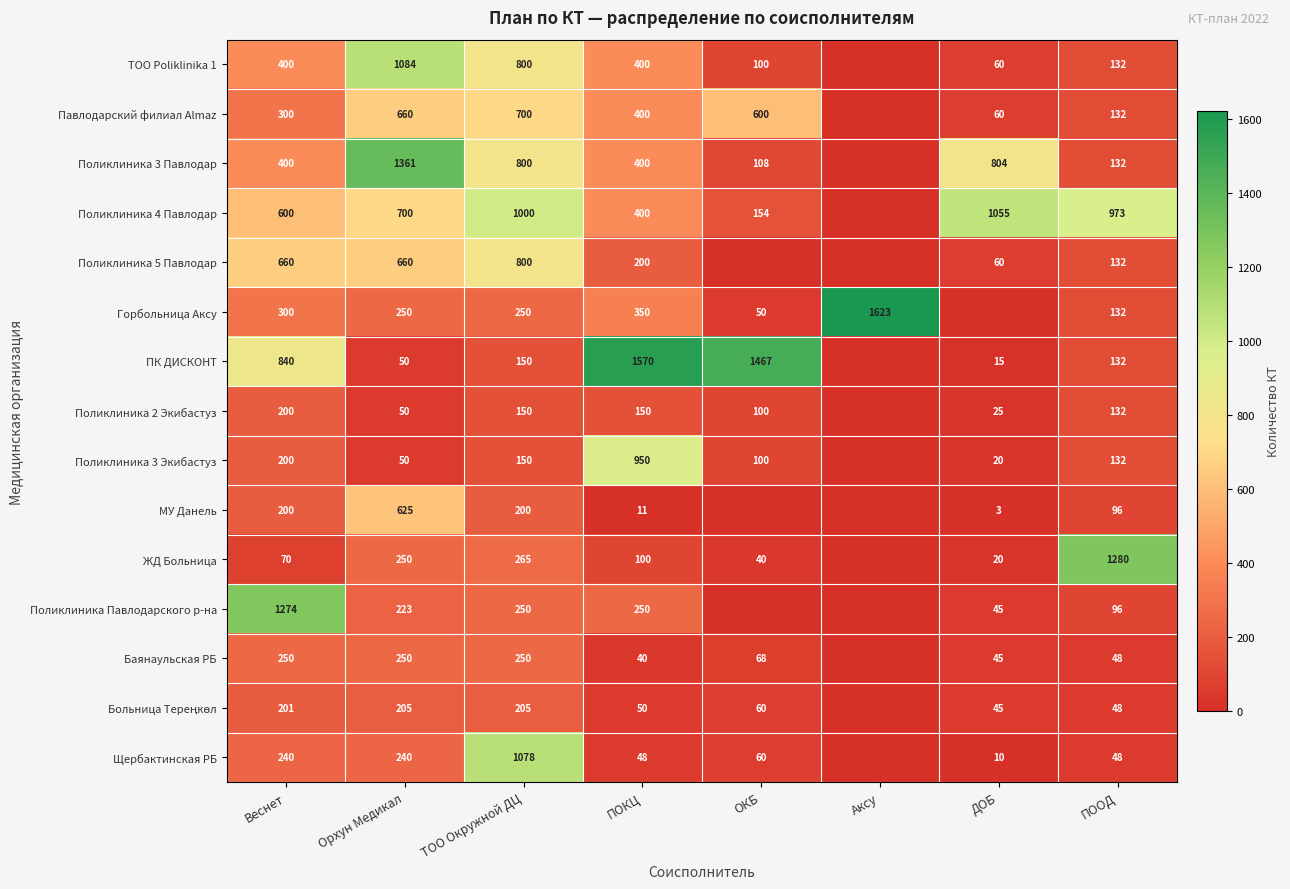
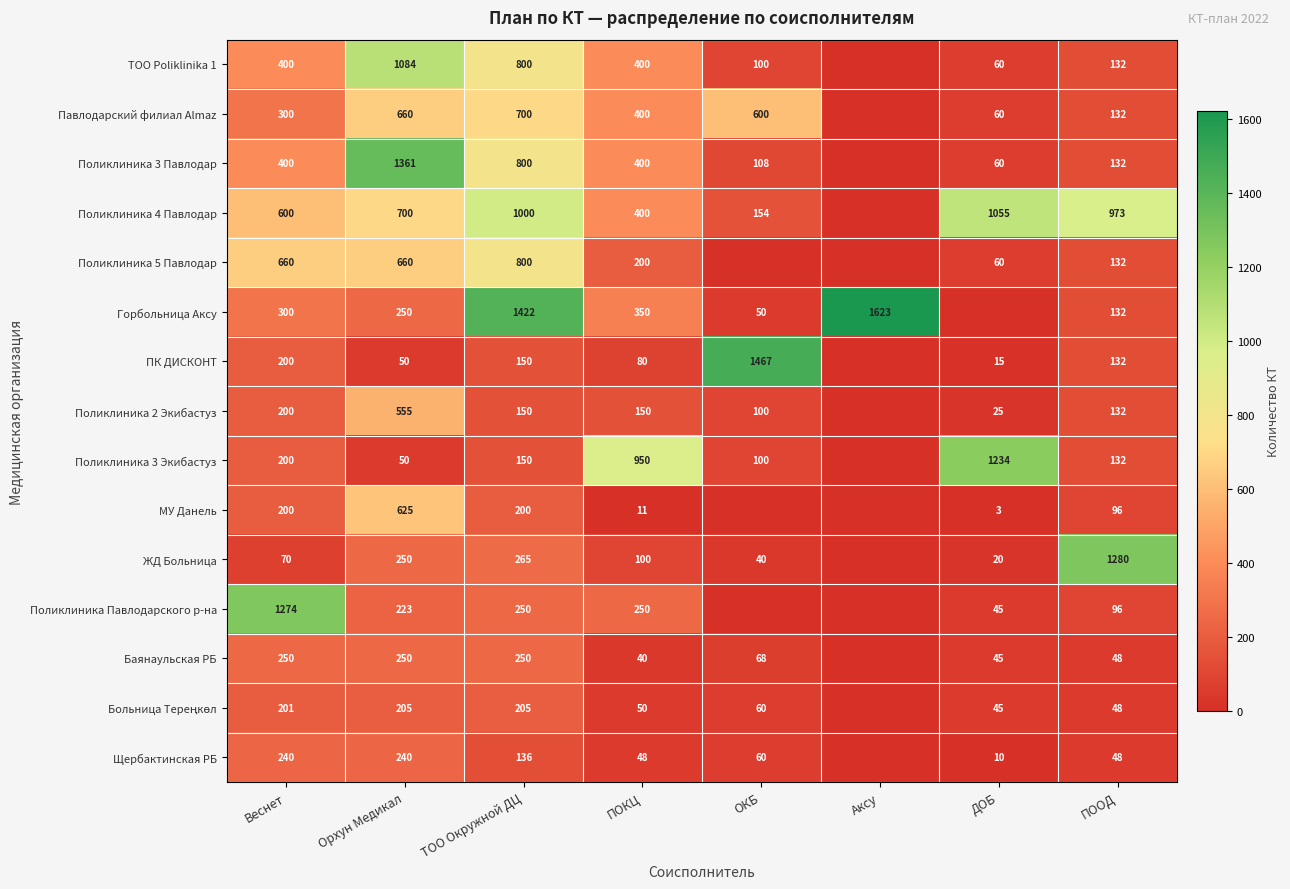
  {
    "TOO Poliklinika 1": {
      "Веснет": 400,
      "Орхун Медикал": 1084,
      "ТОО Окружной ДЦ": 800,
      "ПОКЦ": 400,
      "ОКБ": 100,
      "ДОБ": 60,
      "ПООД": 132
    },
    "Павлодарский филиал Almaz": {
      "Веснет": 300,
      "Орхун Медикал": 660,
      "ТОО Окружной ДЦ": 700,
      "ПОКЦ": 400,
      "ОКБ": 600,
      "ДОБ": 60,
      "ПООД": 132
    },
    "Поликлиника 3 Павлодар": {
      "Веснет": 400,
      "Орхун Медикал": 1361,
      "ТОО Окружной ДЦ": 800,
      "ПОКЦ": 400,
      "ОКБ": 108,
-     "ДОБ": 804,
+     "ДОБ": 60,
      "ПООД": 132
    },
    "Поликлиника 4 Павлодар": {
      "Веснет": 600,
      "Орхун Медикал": 700,
      "ТОО Окружной ДЦ": 1000,
      "ПОКЦ": 400,
      "ОКБ": 154,
      "ДОБ": 1055,
      "ПООД": 973
    },
    "Поликлиника 5 Павлодар": {
      "Веснет": 660,
      "Орхун Медикал": 660,
      "ТОО Окружной ДЦ": 800,
      "ПОКЦ": 200,
      "ДОБ": 60,
      "ПООД": 132
    },
    "Горбольница Аксу": {
      "Веснет": 300,
      "Орхун Медикал": 250,
-     "ТОО Окружной ДЦ": 250,
+     "ТОО Окружной ДЦ": 1422,
      "ПОКЦ": 350,
      "ОКБ": 50,
      "Аксу": 1623,
      "ПООД": 132
    },
    "ПК ДИСКОНТ": {
-     "Веснет": 840,
+     "Веснет": 200,
      "Орхун Медикал": 50,
      "ТОО Окружной ДЦ": 150,
-     "ПОКЦ": 1570,
+     "ПОКЦ": 80,
      "ОКБ": 1467,
      "ДОБ": 15,
      "ПООД": 132
    },
    "Поликлиника 2 Экибастуз": {
      "Веснет": 200,
-     "Орхун Медикал": 50,
+     "Орхун Медикал": 555,
      "ТОО Окружной ДЦ": 150,
      "ПОКЦ": 150,
      "ОКБ": 100,
      "ДОБ": 25,
      "ПООД": 132
    },
    "Поликлиника 3 Экибастуз": {
      "Веснет": 200,
      "Орхун Медикал": 50,
      "ТОО Окружной ДЦ": 150,
      "ПОКЦ": 950,
      "ОКБ": 100,
-     "ДОБ": 20,
+     "ДОБ": 1234,
      "ПООД": 132
    },
    "МУ Данель": {
      "Веснет": 200,
      "Орхун Медикал": 625,
      "ТОО Окружной ДЦ": 200,
      "ПОКЦ": 11,
      "ДОБ": 3,
      "ПООД": 96
    },
    "ЖД Больница": {
      "Веснет": 70,
      "Орхун Медикал": 250,
      "ТОО Окружной ДЦ": 265,
      "ПОКЦ": 100,
      "ОКБ": 40,
      "ДОБ": 20,
      "ПООД": 1280
    },
    "Поликлиника Павлодарского р-на": {
      "Веснет": 1274,
      "Орхун Медикал": 223,
      "ТОО Окружной ДЦ": 250,
      "ПОКЦ": 250,
      "ДОБ": 45,
      "ПООД": 96
    },
    "Баянаульская РБ": {
      "Веснет": 250,
      "Орхун Медикал": 250,
      "ТОО Окружной ДЦ": 250,
      "ПОКЦ": 40,
      "ОКБ": 68,
      "ДОБ": 45,
      "ПООД": 48
    },
    "Больница Тереңкөл": {
      "Веснет": 201,
      "Орхун Медикал": 205,
      "ТОО Окружной ДЦ": 205,
      "ПОКЦ": 50,
      "ОКБ": 60,
      "ДОБ": 45,
      "ПООД": 48
    },
    "Щербактинская РБ": {
      "Веснет": 240,
      "Орхун Медикал": 240,
-     "ТОО Окружной ДЦ": 1078,
+     "ТОО Окружной ДЦ": 136,
      "ПОКЦ": 48,
      "ОКБ": 60,
      "ДОБ": 10,
      "ПООД": 48
    }
  }
